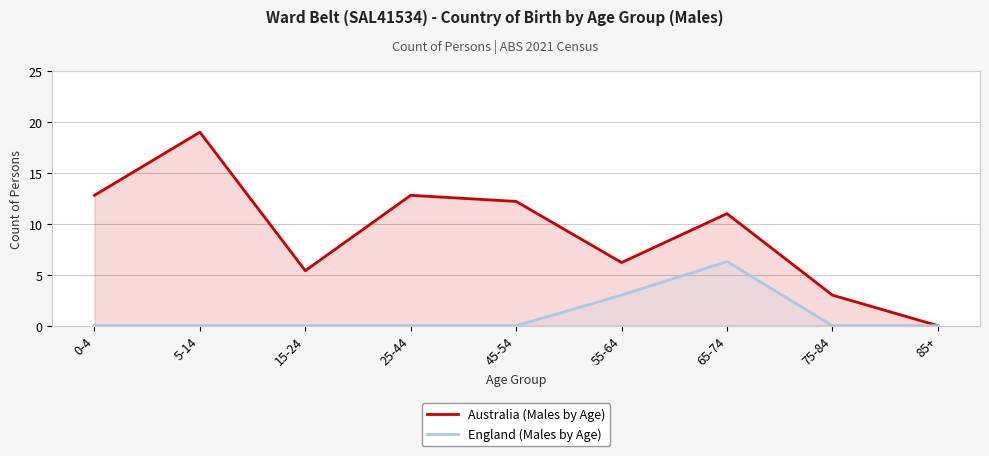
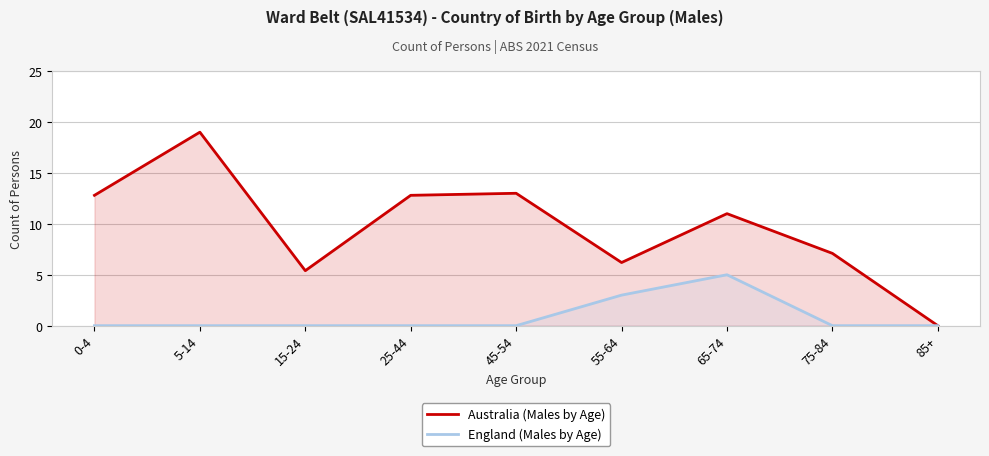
  {
    "Australia (Males by Age)": {
      "0-4": 12.8,
      "5-14": 19.0,
      "15-24": 5.4,
      "25-44": 12.8,
-     "45-54": 12.2,
+     "45-54": 13.0,
      "55-64": 6.2,
      "65-74": 11.0,
-     "75-84": 3.0
+     "75-84": 7.1
    },
    "England (Males by Age)": {
      "0-4": 0.0,
      "5-14": 0.0,
      "15-24": 0.0,
      "25-44": 0.0,
      "45-54": 0.0,
      "55-64": 3.0,
-     "65-74": 6.3,
+     "65-74": 5.0,
      "75-84": 0.0
    }
  }
